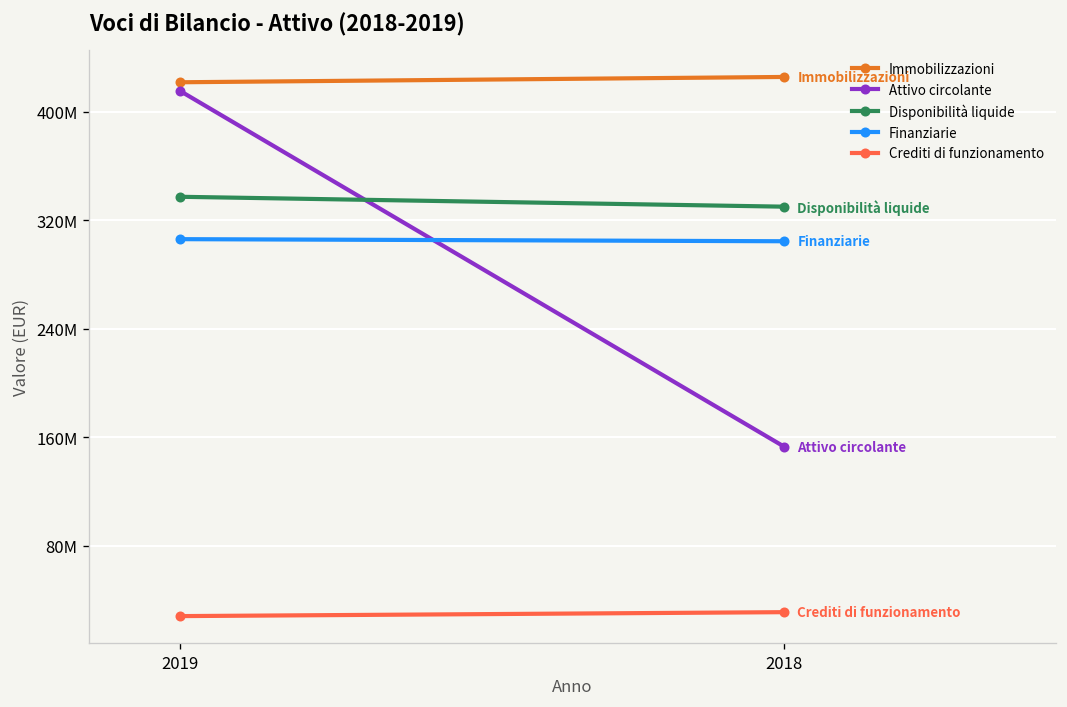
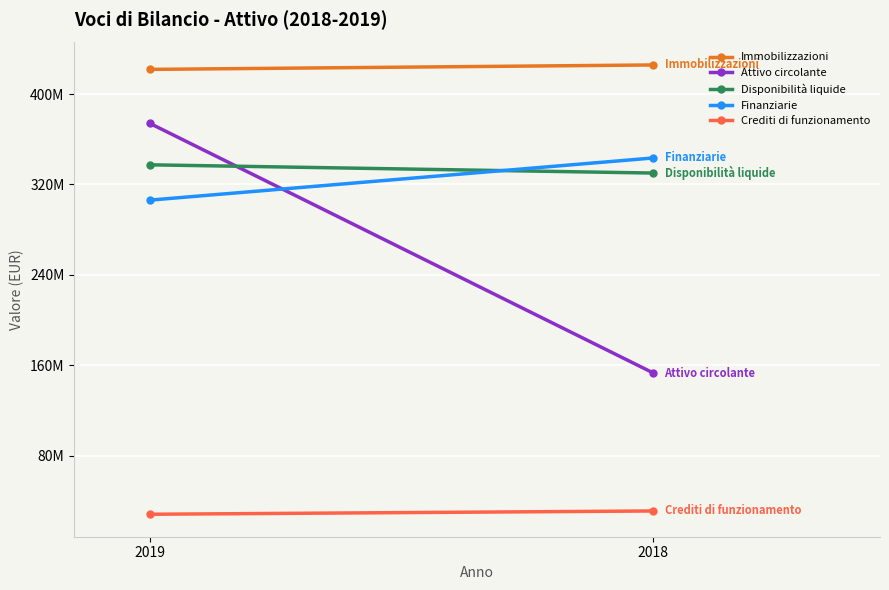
  {
    "Attivo circolante": {
-     "2019": 416000000,
+     "2019": 374000000,
      "2018": 153000000
    },
    "Disponibilità liquide": {
      "2019": 337000000,
      "2018": 330000000
    },
    "Finanziarie": {
      "2019": 306000000,
-     "2018": 305000000
+     "2018": 343000000
    }
  }
